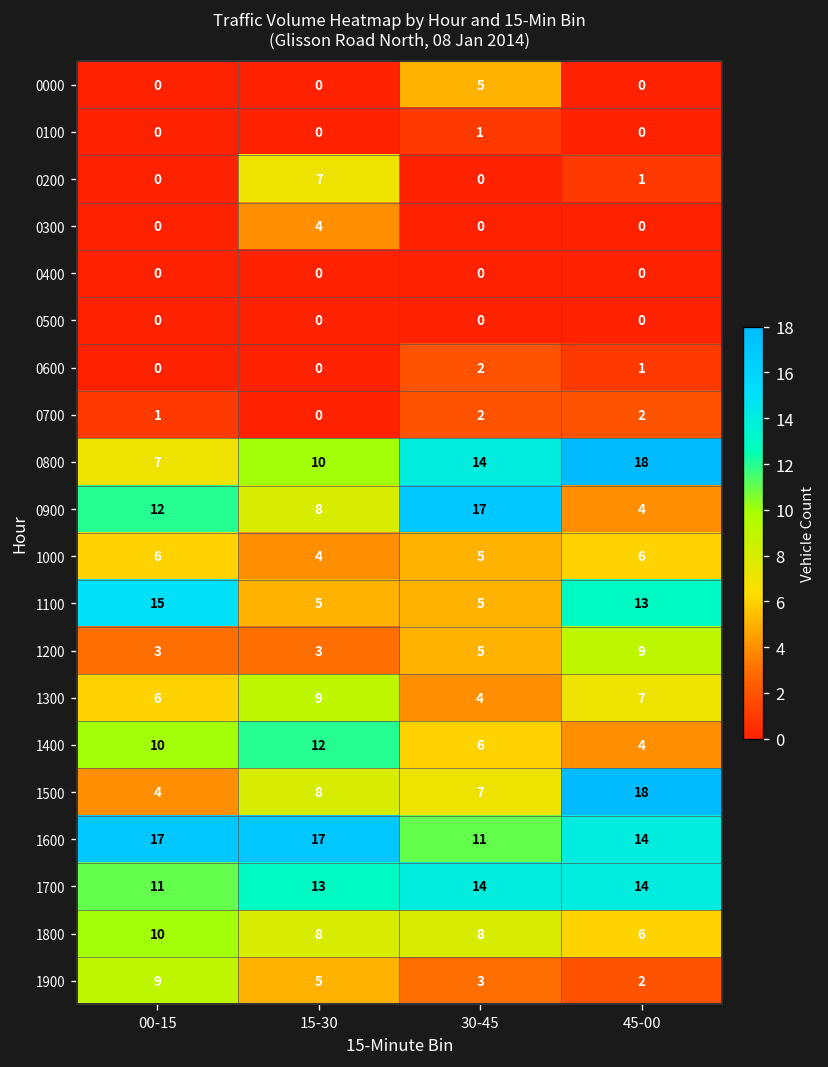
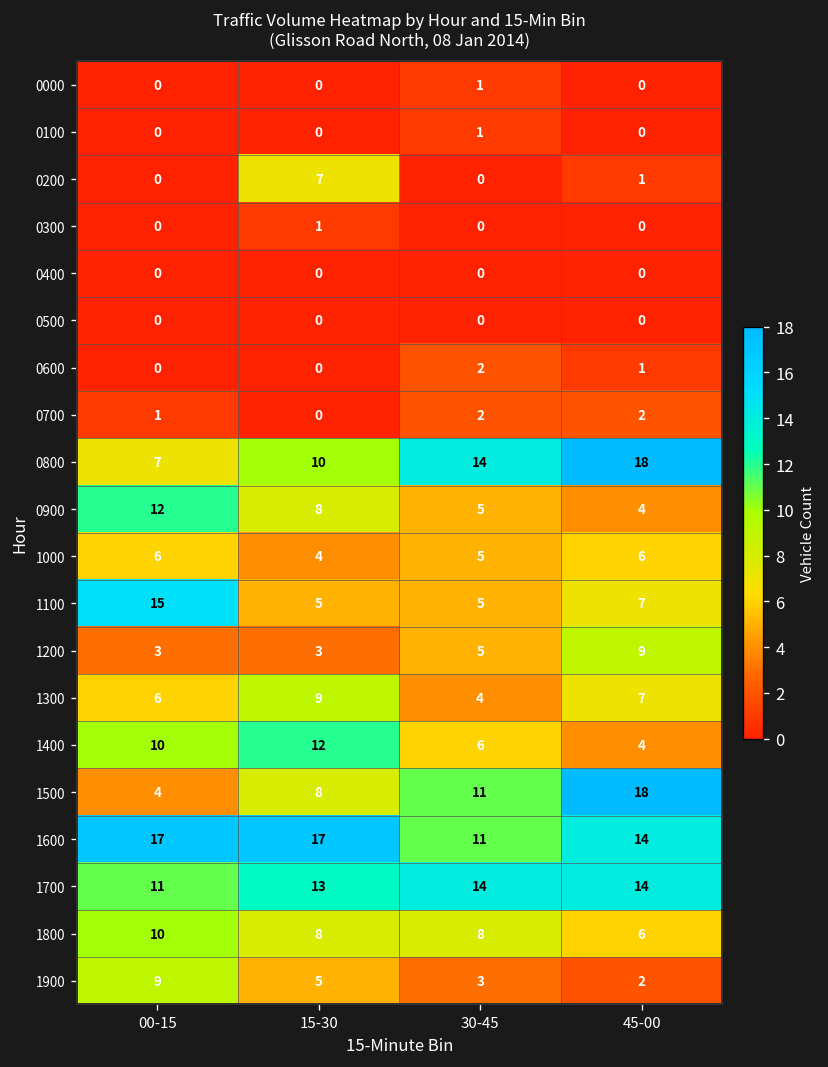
  {
    "0000": {
      "00-15": 0,
      "15-30": 0,
-     "30-45": 5,
+     "30-45": 1,
      "45-00": 0
    },
    "0100": {
      "00-15": 0,
      "15-30": 0,
      "30-45": 1,
      "45-00": 0
    },
    "0200": {
      "00-15": 0,
      "15-30": 7,
      "30-45": 0,
      "45-00": 1
    },
    "0300": {
      "00-15": 0,
-     "15-30": 4,
+     "15-30": 1,
      "30-45": 0,
      "45-00": 0
    },
    "0400": {
      "00-15": 0,
      "15-30": 0,
      "30-45": 0,
      "45-00": 0
    },
    "0500": {
      "00-15": 0,
      "15-30": 0,
      "30-45": 0,
      "45-00": 0
    },
    "0600": {
      "00-15": 0,
      "15-30": 0,
      "30-45": 2,
      "45-00": 1
    },
    "0700": {
      "00-15": 1,
      "15-30": 0,
      "30-45": 2,
      "45-00": 2
    },
    "0800": {
      "00-15": 7,
      "15-30": 10,
      "30-45": 14,
      "45-00": 18
    },
    "0900": {
      "00-15": 12,
      "15-30": 8,
-     "30-45": 17,
+     "30-45": 5,
      "45-00": 4
    },
    "1000": {
      "00-15": 6,
      "15-30": 4,
      "30-45": 5,
      "45-00": 6
    },
    "1100": {
      "00-15": 15,
      "15-30": 5,
      "30-45": 5,
-     "45-00": 13
+     "45-00": 7
    },
    "1200": {
      "00-15": 3,
      "15-30": 3,
      "30-45": 5,
      "45-00": 9
    },
    "1300": {
      "00-15": 6,
      "15-30": 9,
      "30-45": 4,
      "45-00": 7
    },
    "1400": {
      "00-15": 10,
      "15-30": 12,
      "30-45": 6,
      "45-00": 4
    },
    "1500": {
      "00-15": 4,
      "15-30": 8,
-     "30-45": 7,
+     "30-45": 11,
      "45-00": 18
    },
    "1600": {
      "00-15": 17,
      "15-30": 17,
      "30-45": 11,
      "45-00": 14
    },
    "1700": {
      "00-15": 11,
      "15-30": 13,
      "30-45": 14,
      "45-00": 14
    },
    "1800": {
      "00-15": 10,
      "15-30": 8,
      "30-45": 8,
      "45-00": 6
    },
    "1900": {
      "00-15": 9,
      "15-30": 5,
      "30-45": 3,
      "45-00": 2
    }
  }
